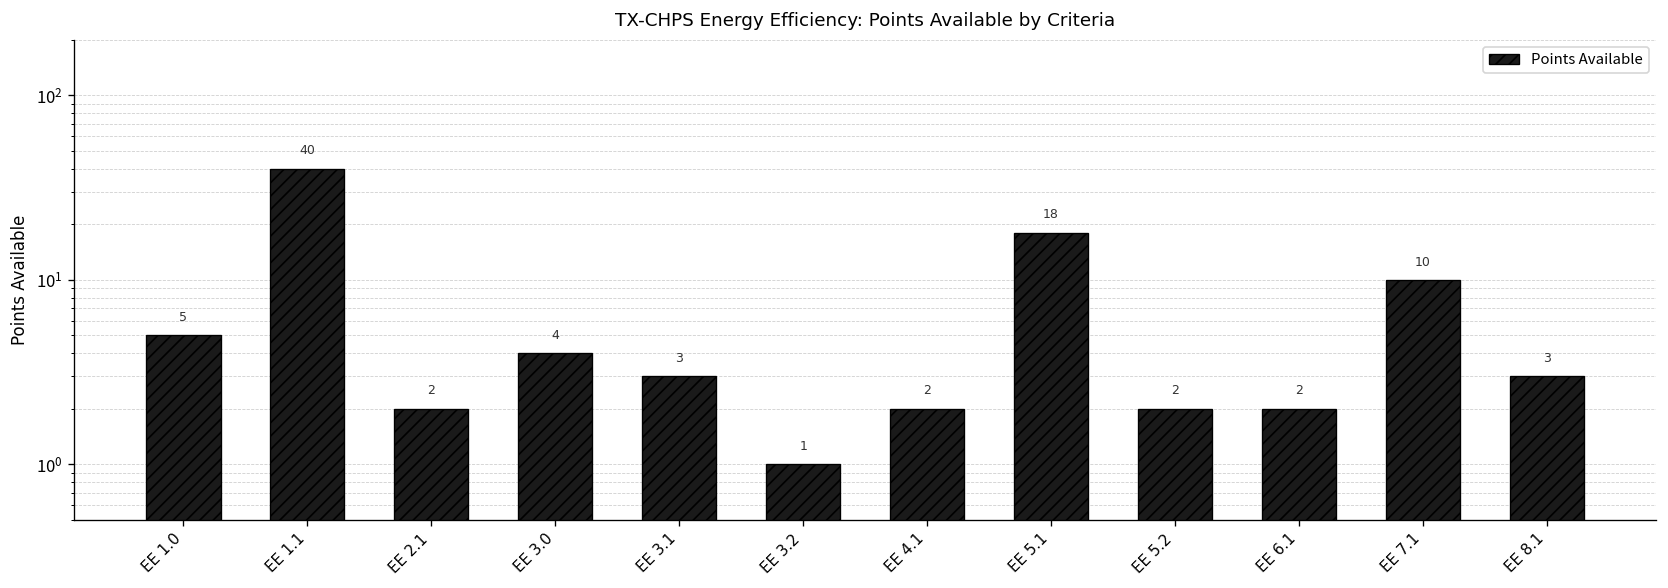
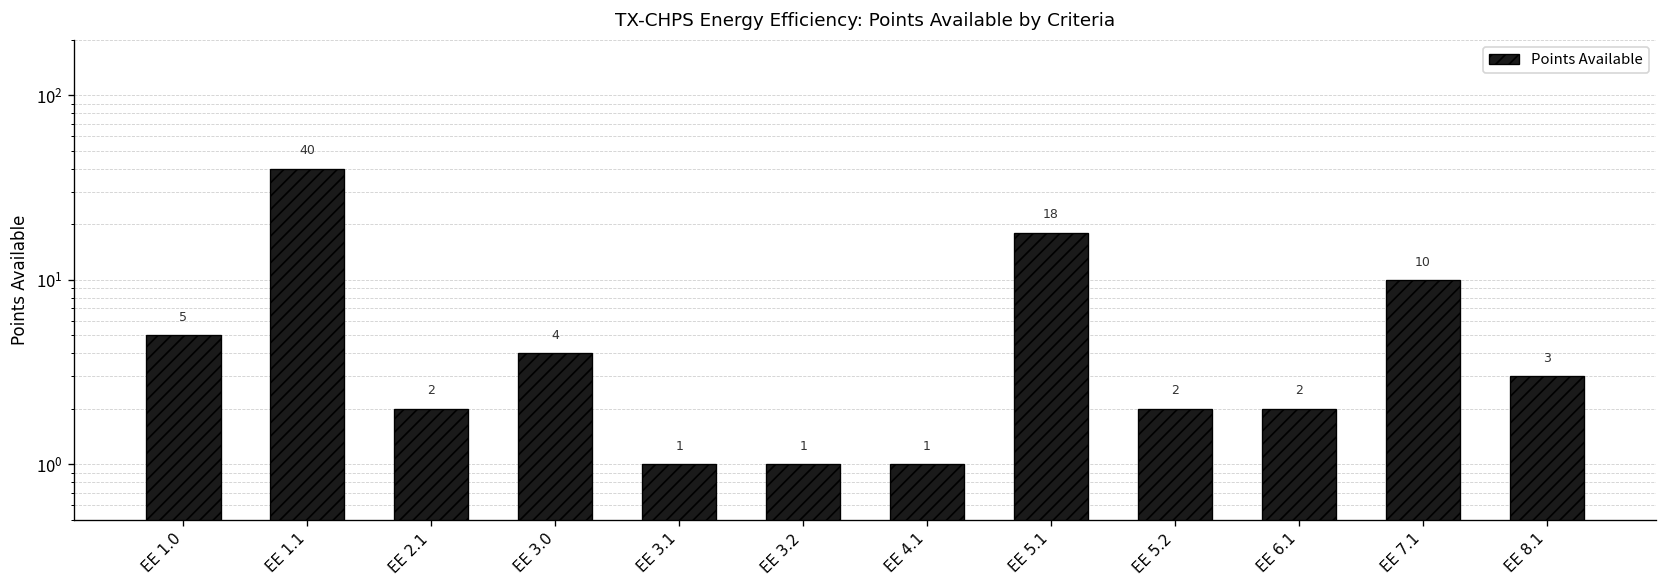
  {
    "EE 1.0": 5,
    "EE 1.1": 40,
    "EE 2.1": 2,
    "EE 3.0": 4,
-   "EE 3.1": 3,
+   "EE 3.1": 1,
    "EE 3.2": 1,
-   "EE 4.1": 2,
+   "EE 4.1": 1,
    "EE 5.1": 18,
    "EE 5.2": 2,
    "EE 6.1": 2,
    "EE 7.1": 10,
    "EE 8.1": 3
  }
